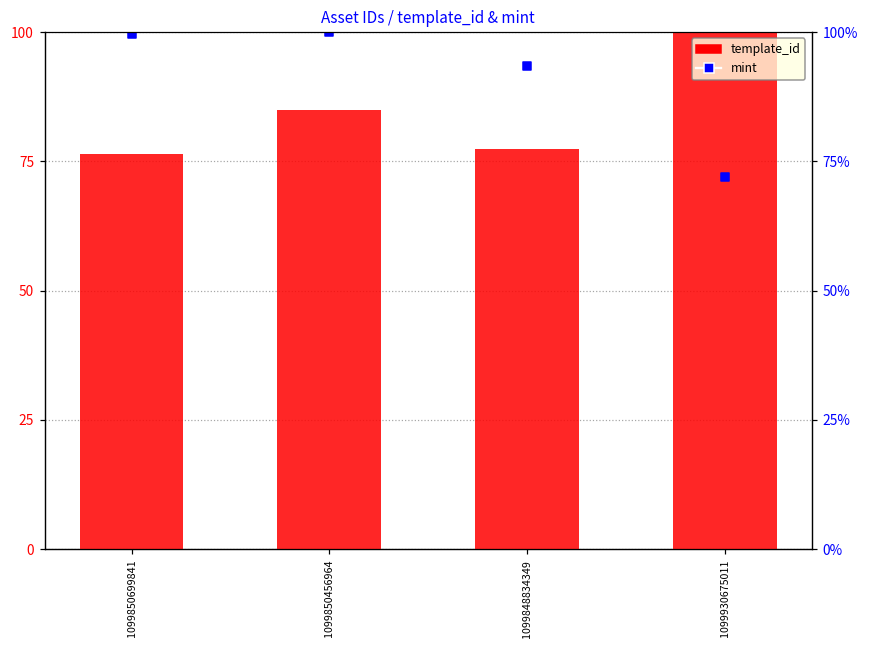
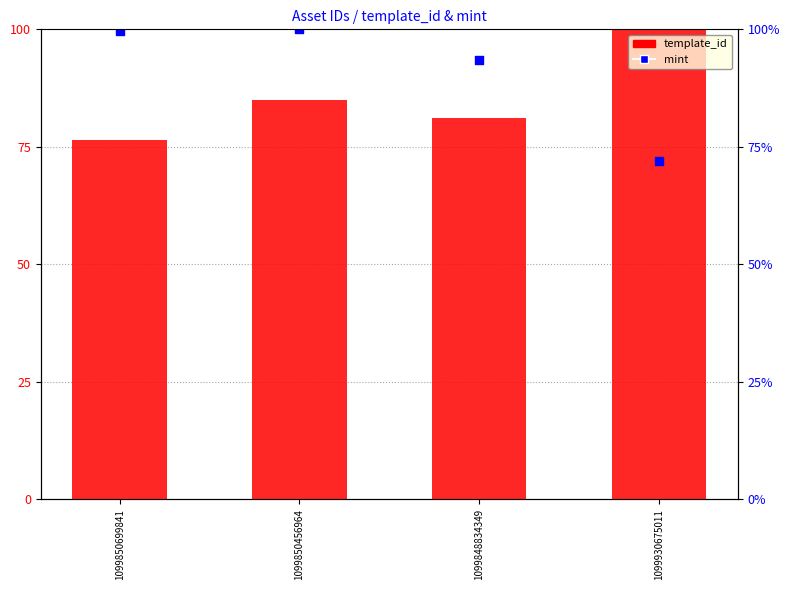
  {
    "template_id": {
      "1099850699841": 76,
      "1099850456964": 85,
-     "1099848834349": 77,
+     "1099848834349": 81,
      "1099930675011": 100
    }
  }
